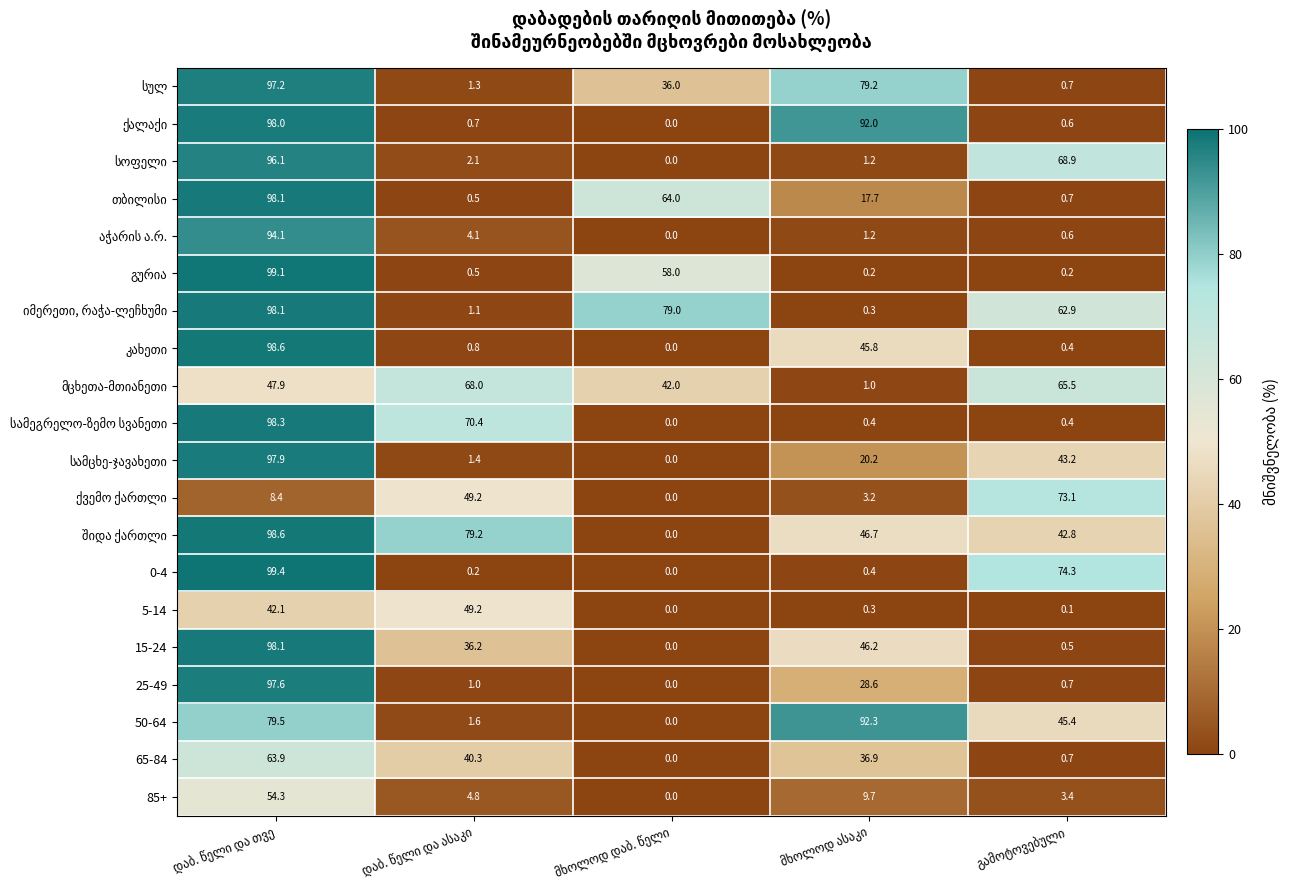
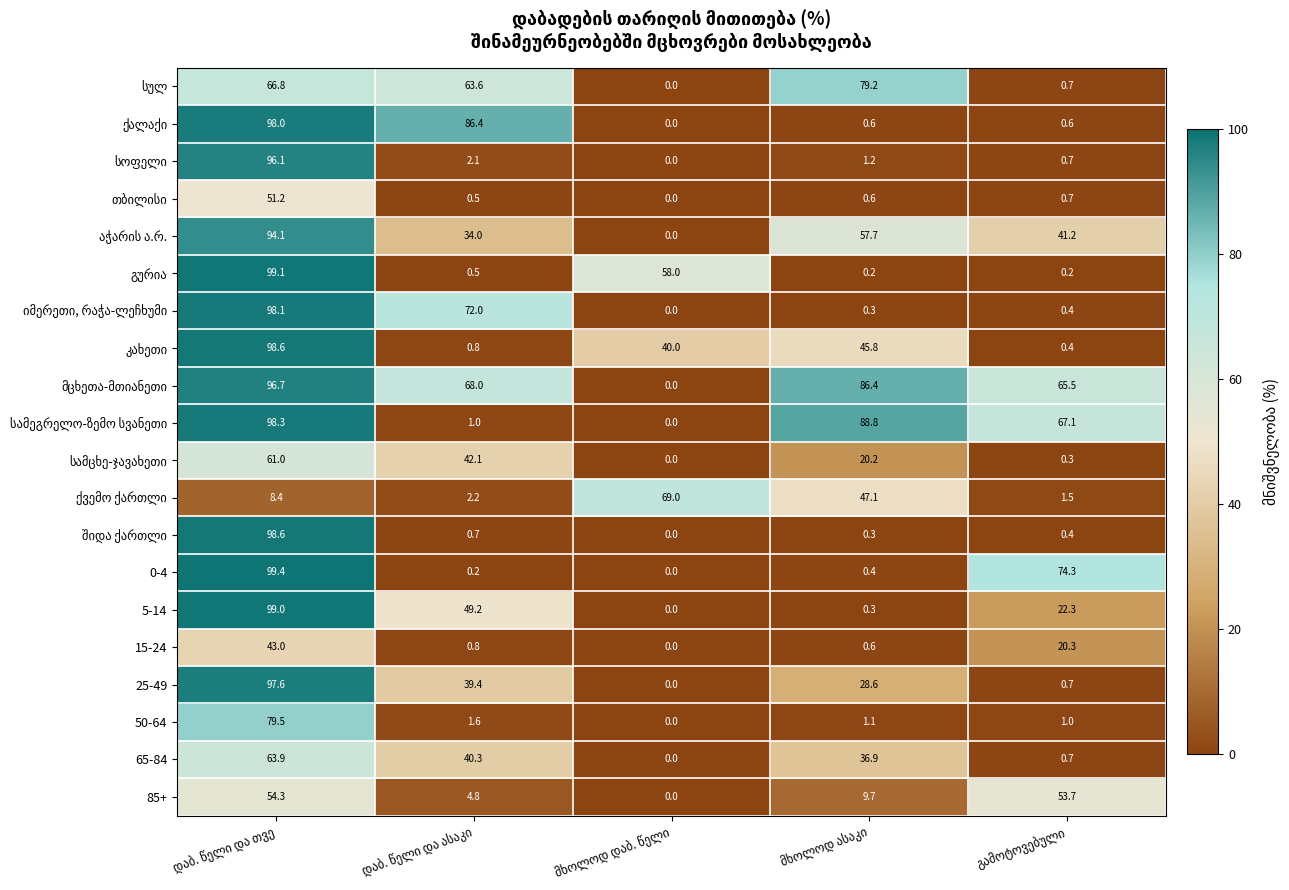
  {
    "სულ": {
-     "დაბ. წელი და თვე": 97.2,
-     "დაბ. წელი და ასაკი": 1.3,
-     "მხოლოდ დაბ. წელი": 36.0,
+     "დაბ. წელი და თვე": 66.8,
+     "დაბ. წელი და ასაკი": 63.6,
+     "მხოლოდ დაბ. წელი": 0.0,
      "მხოლოდ ასაკი": 79.2,
      "გამოტოვებული": 0.7
    },
    "ქალაქი": {
      "დაბ. წელი და თვე": 98.0,
-     "დაბ. წელი და ასაკი": 0.7,
+     "დაბ. წელი და ასაკი": 86.4,
      "მხოლოდ დაბ. წელი": 0.0,
-     "მხოლოდ ასაკი": 92.0,
+     "მხოლოდ ასაკი": 0.6,
      "გამოტოვებული": 0.6
    },
    "სოფელი": {
      "დაბ. წელი და თვე": 96.1,
      "დაბ. წელი და ასაკი": 2.1,
      "მხოლოდ დაბ. წელი": 0.0,
      "მხოლოდ ასაკი": 1.2,
-     "გამოტოვებული": 68.9
+     "გამოტოვებული": 0.7
    },
    "თბილისი": {
-     "დაბ. წელი და თვე": 98.1,
+     "დაბ. წელი და თვე": 51.2,
      "დაბ. წელი და ასაკი": 0.5,
-     "მხოლოდ დაბ. წელი": 64.0,
-     "მხოლოდ ასაკი": 17.7,
+     "მხოლოდ დაბ. წელი": 0.0,
+     "მხოლოდ ასაკი": 0.6,
      "გამოტოვებული": 0.7
    },
    "აჭარის ა.რ.": {
      "დაბ. წელი და თვე": 94.1,
-     "დაბ. წელი და ასაკი": 4.1,
+     "დაბ. წელი და ასაკი": 34.0,
      "მხოლოდ დაბ. წელი": 0.0,
-     "მხოლოდ ასაკი": 1.2,
-     "გამოტოვებული": 0.6
+     "მხოლოდ ასაკი": 57.7,
+     "გამოტოვებული": 41.2
    },
    "გურია": {
      "დაბ. წელი და თვე": 99.1,
      "დაბ. წელი და ასაკი": 0.5,
      "მხოლოდ დაბ. წელი": 58.0,
      "მხოლოდ ასაკი": 0.2,
      "გამოტოვებული": 0.2
    },
    "იმერეთი, რაჭა-ლეჩხუმი": {
      "დაბ. წელი და თვე": 98.1,
-     "დაბ. წელი და ასაკი": 1.1,
-     "მხოლოდ დაბ. წელი": 79.0,
+     "დაბ. წელი და ასაკი": 72.0,
+     "მხოლოდ დაბ. წელი": 0.0,
      "მხოლოდ ასაკი": 0.3,
-     "გამოტოვებული": 62.9
+     "გამოტოვებული": 0.4
    },
    "კახეთი": {
      "დაბ. წელი და თვე": 98.6,
      "დაბ. წელი და ასაკი": 0.8,
-     "მხოლოდ დაბ. წელი": 0.0,
+     "მხოლოდ დაბ. წელი": 40.0,
      "მხოლოდ ასაკი": 45.8,
      "გამოტოვებული": 0.4
    },
    "მცხეთა-მთიანეთი": {
-     "დაბ. წელი და თვე": 47.9,
+     "დაბ. წელი და თვე": 96.7,
      "დაბ. წელი და ასაკი": 68.0,
-     "მხოლოდ დაბ. წელი": 42.0,
-     "მხოლოდ ასაკი": 1.0,
+     "მხოლოდ დაბ. წელი": 0.0,
+     "მხოლოდ ასაკი": 86.4,
      "გამოტოვებული": 65.5
    },
    "სამეგრელო-ზემო სვანეთი": {
      "დაბ. წელი და თვე": 98.3,
-     "დაბ. წელი და ასაკი": 70.4,
+     "დაბ. წელი და ასაკი": 1.0,
      "მხოლოდ დაბ. წელი": 0.0,
-     "მხოლოდ ასაკი": 0.4,
-     "გამოტოვებული": 0.4
+     "მხოლოდ ასაკი": 88.8,
+     "გამოტოვებული": 67.1
    },
    "სამცხე-ჯავახეთი": {
-     "დაბ. წელი და თვე": 97.9,
-     "დაბ. წელი და ასაკი": 1.4,
+     "დაბ. წელი და თვე": 61.0,
+     "დაბ. წელი და ასაკი": 42.1,
      "მხოლოდ დაბ. წელი": 0.0,
      "მხოლოდ ასაკი": 20.2,
-     "გამოტოვებული": 43.2
+     "გამოტოვებული": 0.3
    },
    "ქვემო ქართლი": {
      "დაბ. წელი და თვე": 8.4,
-     "დაბ. წელი და ასაკი": 49.2,
-     "მხოლოდ დაბ. წელი": 0.0,
-     "მხოლოდ ასაკი": 3.2,
-     "გამოტოვებული": 73.1
+     "დაბ. წელი და ასაკი": 2.2,
+     "მხოლოდ დაბ. წელი": 69.0,
+     "მხოლოდ ასაკი": 47.1,
+     "გამოტოვებული": 1.5
    },
    "შიდა ქართლი": {
      "დაბ. წელი და თვე": 98.6,
-     "დაბ. წელი და ასაკი": 79.2,
+     "დაბ. წელი და ასაკი": 0.7,
      "მხოლოდ დაბ. წელი": 0.0,
-     "მხოლოდ ასაკი": 46.7,
-     "გამოტოვებული": 42.8
+     "მხოლოდ ასაკი": 0.3,
+     "გამოტოვებული": 0.4
    },
    "0-4": {
      "დაბ. წელი და თვე": 99.4,
      "დაბ. წელი და ასაკი": 0.2,
      "მხოლოდ დაბ. წელი": 0.0,
      "მხოლოდ ასაკი": 0.4,
      "გამოტოვებული": 74.3
    },
    "5-14": {
-     "დაბ. წელი და თვე": 42.1,
+     "დაბ. წელი და თვე": 99.0,
      "დაბ. წელი და ასაკი": 49.2,
      "მხოლოდ დაბ. წელი": 0.0,
      "მხოლოდ ასაკი": 0.3,
-     "გამოტოვებული": 0.1
+     "გამოტოვებული": 22.3
    },
    "15-24": {
-     "დაბ. წელი და თვე": 98.1,
-     "დაბ. წელი და ასაკი": 36.2,
+     "დაბ. წელი და თვე": 43.0,
+     "დაბ. წელი და ასაკი": 0.8,
      "მხოლოდ დაბ. წელი": 0.0,
-     "მხოლოდ ასაკი": 46.2,
-     "გამოტოვებული": 0.5
+     "მხოლოდ ასაკი": 0.6,
+     "გამოტოვებული": 20.3
    },
    "25-49": {
      "დაბ. წელი და თვე": 97.6,
-     "დაბ. წელი და ასაკი": 1.0,
+     "დაბ. წელი და ასაკი": 39.4,
      "მხოლოდ დაბ. წელი": 0.0,
      "მხოლოდ ასაკი": 28.6,
      "გამოტოვებული": 0.7
    },
    "50-64": {
      "დაბ. წელი და თვე": 79.5,
      "დაბ. წელი და ასაკი": 1.6,
      "მხოლოდ დაბ. წელი": 0.0,
-     "მხოლოდ ასაკი": 92.3,
-     "გამოტოვებული": 45.4
+     "მხოლოდ ასაკი": 1.1,
+     "გამოტოვებული": 1.0
    },
    "65-84": {
      "დაბ. წელი და თვე": 63.9,
      "დაბ. წელი და ასაკი": 40.3,
      "მხოლოდ დაბ. წელი": 0.0,
      "მხოლოდ ასაკი": 36.9,
      "გამოტოვებული": 0.7
    },
    "85+": {
      "დაბ. წელი და თვე": 54.3,
      "დაბ. წელი და ასაკი": 4.8,
      "მხოლოდ დაბ. წელი": 0.0,
      "მხოლოდ ასაკი": 9.7,
-     "გამოტოვებული": 3.4
+     "გამოტოვებული": 53.7
    }
  }
